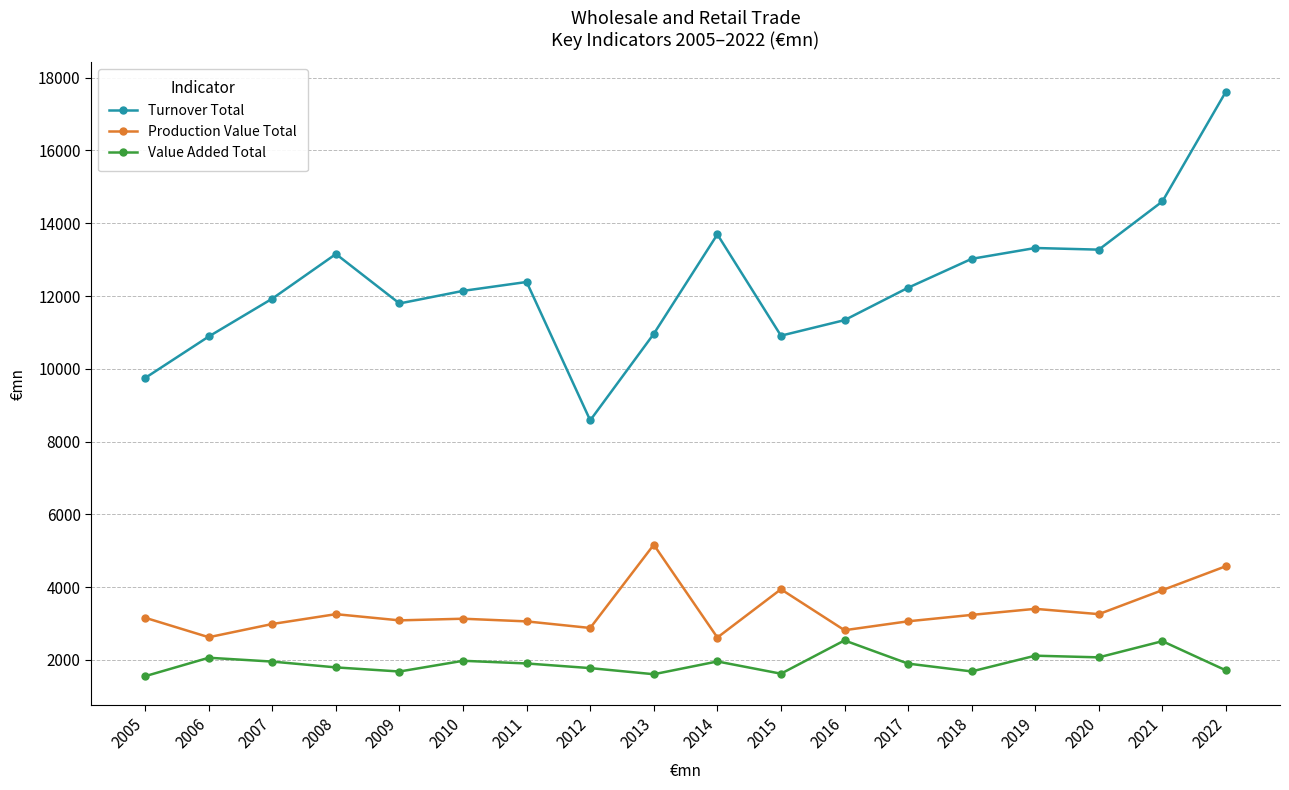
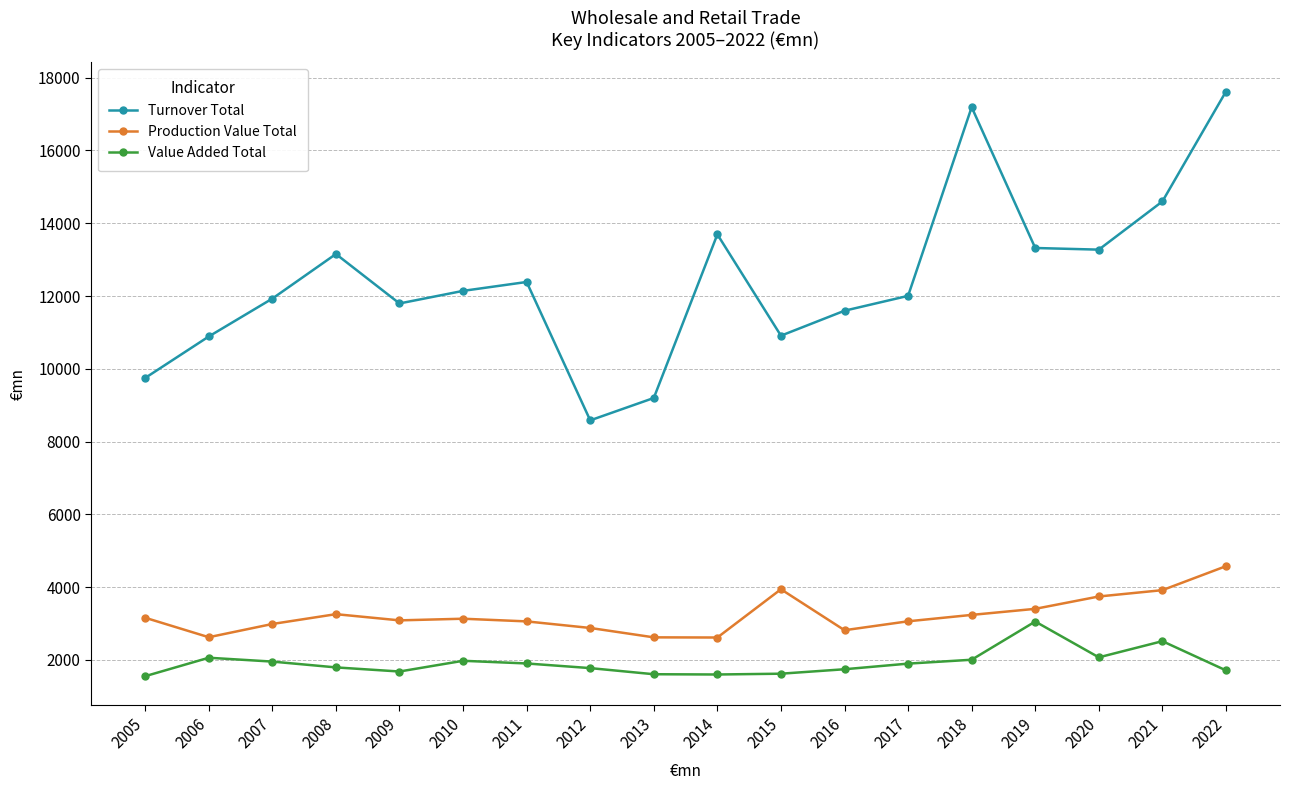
  {
    "Turnover Total": {
      "2005": 9700,
      "2006": 10900,
      "2007": 11900,
      "2008": 13200,
      "2009": 11800,
      "2010": 12100,
      "2011": 12400,
      "2012": 8600,
-     "2013": 11000,
+     "2013": 9200,
      "2014": 13700,
      "2015": 10900,
-     "2016": 11300,
-     "2017": 12200,
-     "2018": 13000,
+     "2016": 11600,
+     "2017": 12000,
+     "2018": 17200,
      "2019": 13300,
      "2020": 13300,
      "2021": 14600,
      "2022": 17600
    },
    "Production Value Total": {
      "2005": 3200,
      "2006": 2600,
      "2007": 3000,
      "2008": 3300,
      "2009": 3100,
      "2010": 3100,
      "2011": 3100,
      "2012": 2900,
-     "2013": 5200,
+     "2013": 2600,
      "2014": 2600,
      "2015": 3900,
      "2016": 2800,
      "2017": 3100,
      "2018": 3200,
      "2019": 3400,
-     "2020": 3300,
+     "2020": 3700,
      "2021": 3900,
      "2022": 4600
    },
    "Value Added Total": {
      "2005": 1600,
      "2006": 2100,
      "2007": 2000,
      "2008": 1800,
      "2009": 1700,
      "2010": 2000,
      "2011": 1900,
      "2012": 1800,
      "2013": 1600,
-     "2014": 2000,
+     "2014": 1600,
      "2015": 1600,
-     "2016": 2500,
+     "2016": 1700,
      "2017": 1900,
-     "2018": 1700,
-     "2019": 2100,
+     "2018": 2000,
+     "2019": 3100,
      "2020": 2100,
      "2021": 2500,
      "2022": 1700
    }
  }
